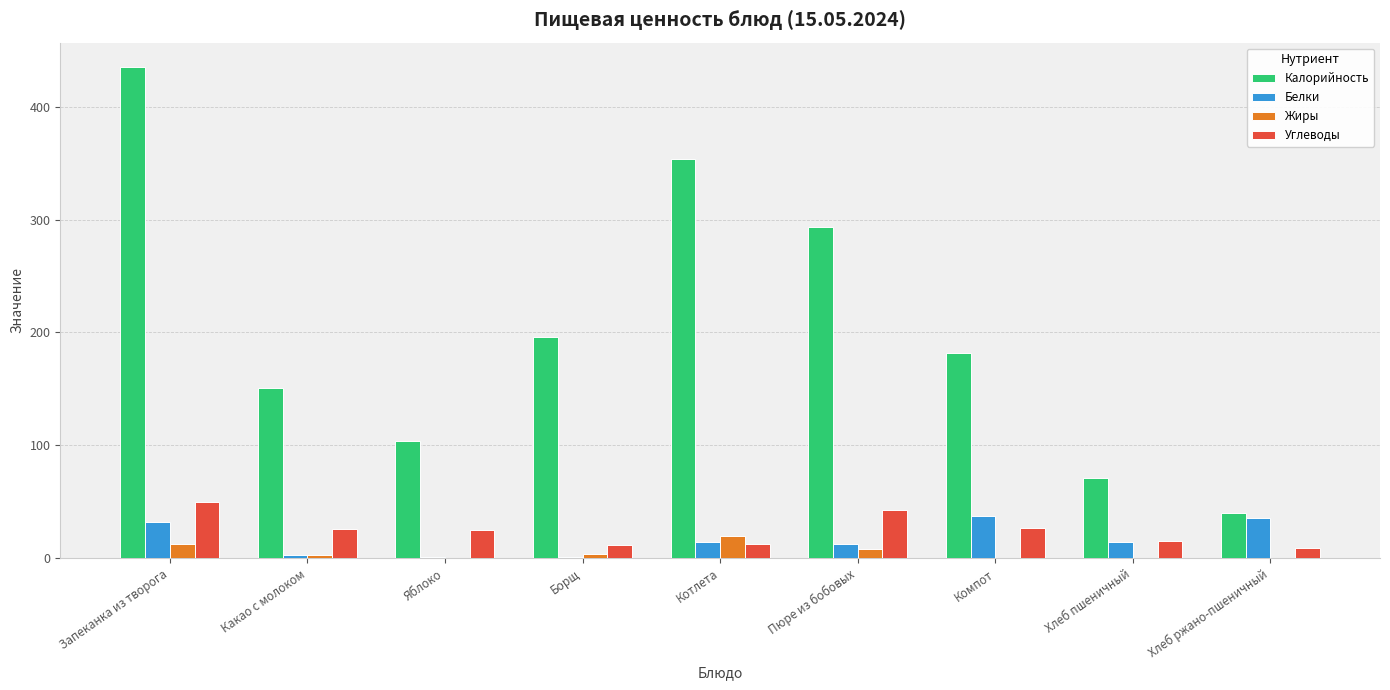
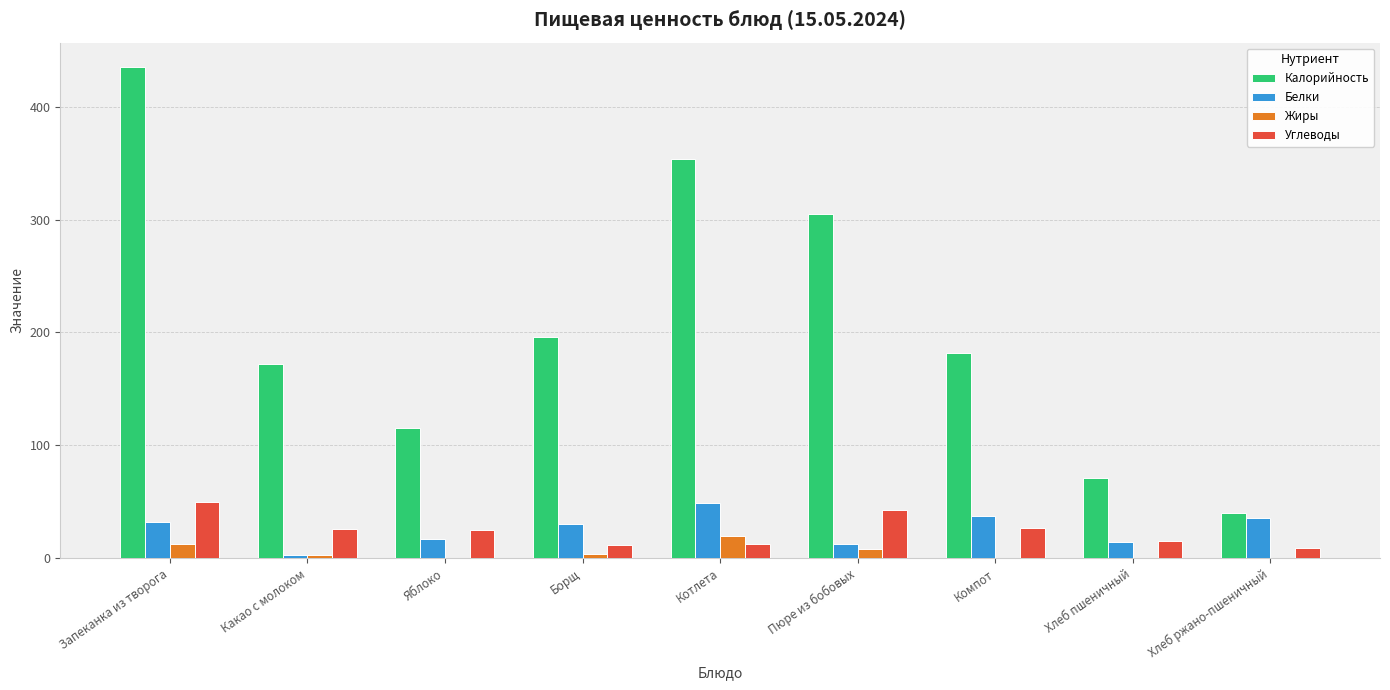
  {
    "Калорийность": {
      "Запеканка из творога": 435,
-     "Какао с молоком": 151,
-     "Яблоко": 104,
+     "Какао с молоком": 172,
+     "Яблоко": 115,
      "Борщ": 196,
      "Котлета": 354,
-     "Пюре из бобовых": 293,
+     "Пюре из бобовых": 305,
      "Компот": 182,
      "Хлеб пшеничный": 71,
      "Хлеб ржано-пшеничный": 40
    },
    "Белки": {
      "Запеканка из творога": 32,
      "Какао с молоком": 3,
-     "Яблоко": 1,
-     "Борщ": 1,
-     "Котлета": 14,
+     "Яблоко": 17,
+     "Борщ": 30,
+     "Котлета": 49,
      "Пюре из бобовых": 13,
      "Компот": 37,
      "Хлеб пшеничный": 14,
      "Хлеб ржано-пшеничный": 36
    }
  }
